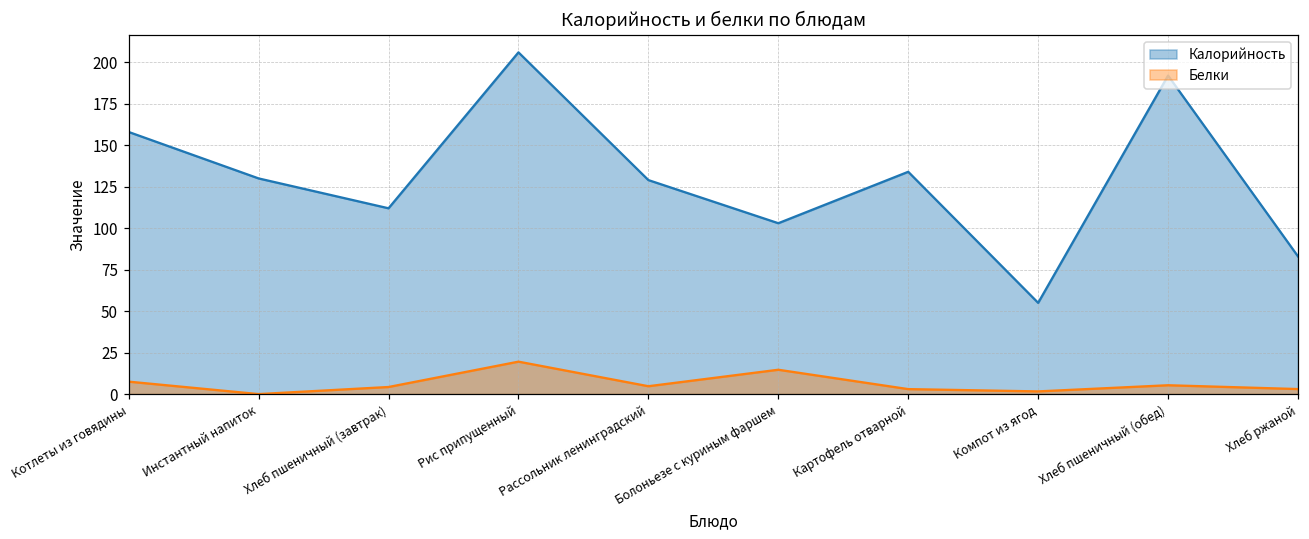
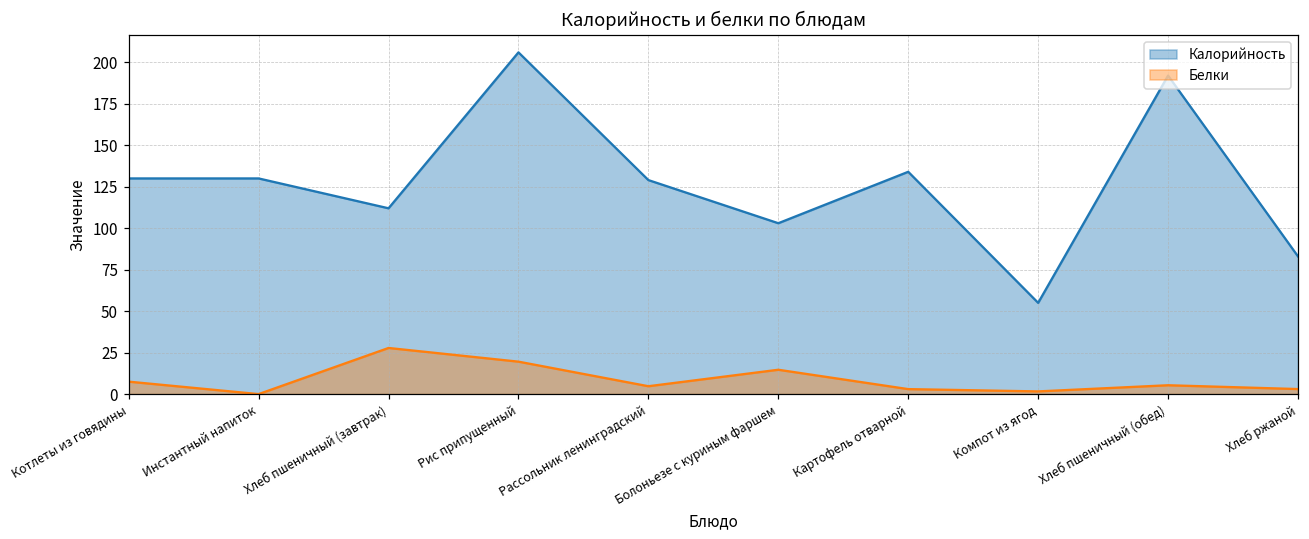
  {
    "Калорийность": {
-     "Котлеты из говядины": 158,
+     "Котлеты из говядины": 130,
      "Инстантный напиток": 130,
      "Хлеб пшеничный (завтрак)": 112,
      "Рис припущенный": 206,
      "Рассольник ленинградский": 129,
      "Болоньезе с куриным фаршем": 103,
      "Картофель отварной": 134,
      "Компот из ягод": 55,
      "Хлеб ржаной": 83
    },
    "Белки": {
      "Котлеты из говядины": 8,
      "Инстантный напиток": 0,
-     "Хлеб пшеничный (завтрак)": 4,
+     "Хлеб пшеничный (завтрак)": 28,
      "Рис припущенный": 20,
      "Рассольник ленинградский": 5,
      "Болоньезе с куриным фаршем": 15,
      "Картофель отварной": 3,
      "Компот из ягод": 2,
      "Хлеб пшеничный (обед)": 5,
      "Хлеб ржаной": 3
    }
  }
